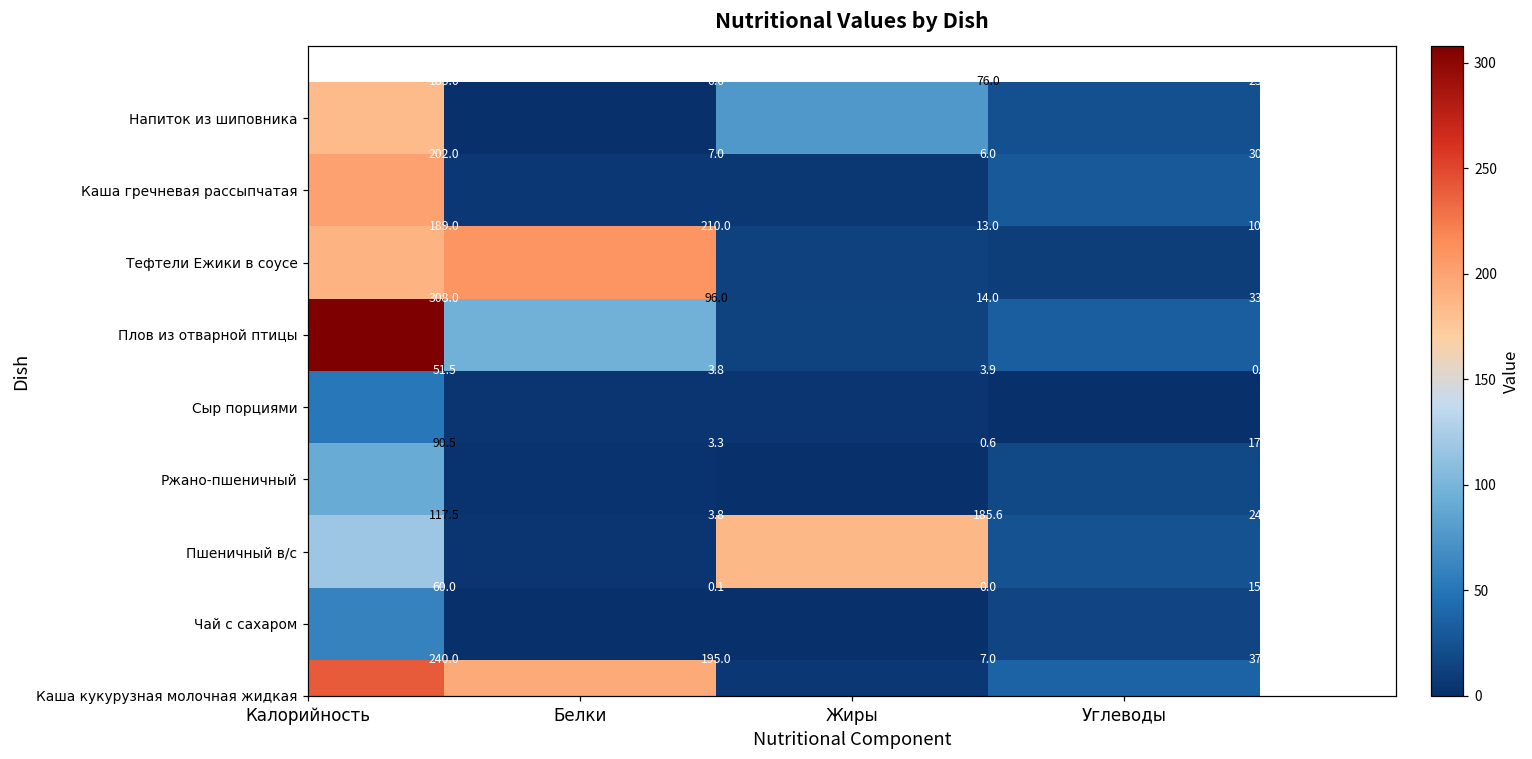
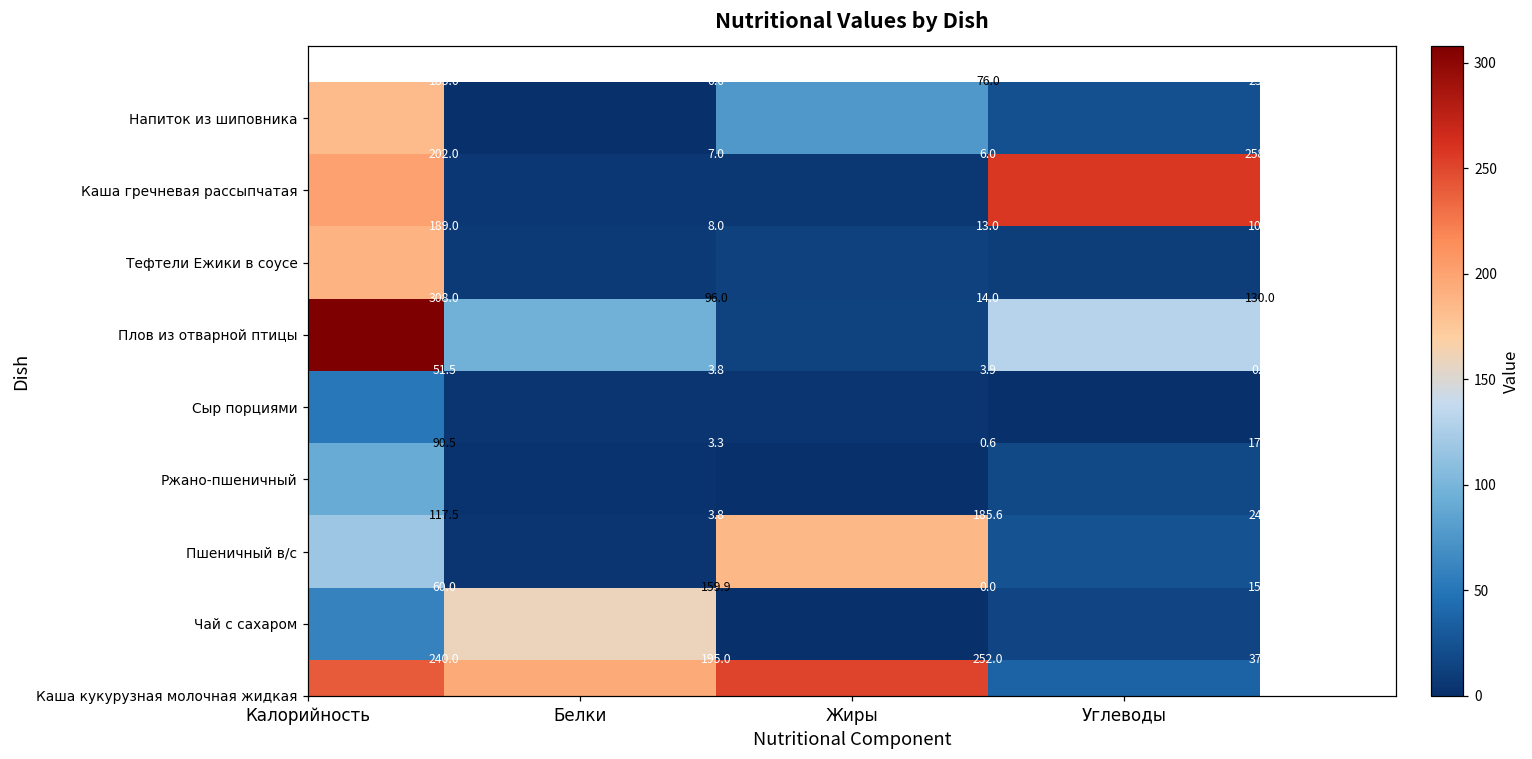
  {
    "Напиток из шиповника": {
      "Калорийность": 202.0
    },
    "Каша гречневая рассыпчатая": {
-     "Углеводы": 30.0
+     "Углеводы": 258.0
    },
    "Тефтели Ежики в соусе": {
-     "Белки": 210.0
+     "Белки": 8.0
    },
    "Плов из отварной птицы": {
      "Белки": 308.0,
-     "Углеводы": 33.0
+     "Углеводы": 130.0
    },
    "Сыр порциями": {
      "Белки": 90.5
    },
    "Чай с сахаром": {
-     "Белки": 0.1
+     "Белки": 159.9
    },
    "Каша кукурузная молочная жидкая": {
      "Калорийность": 240.0,
-     "Жиры": 7.0
+     "Жиры": 252.0
    }
  }
